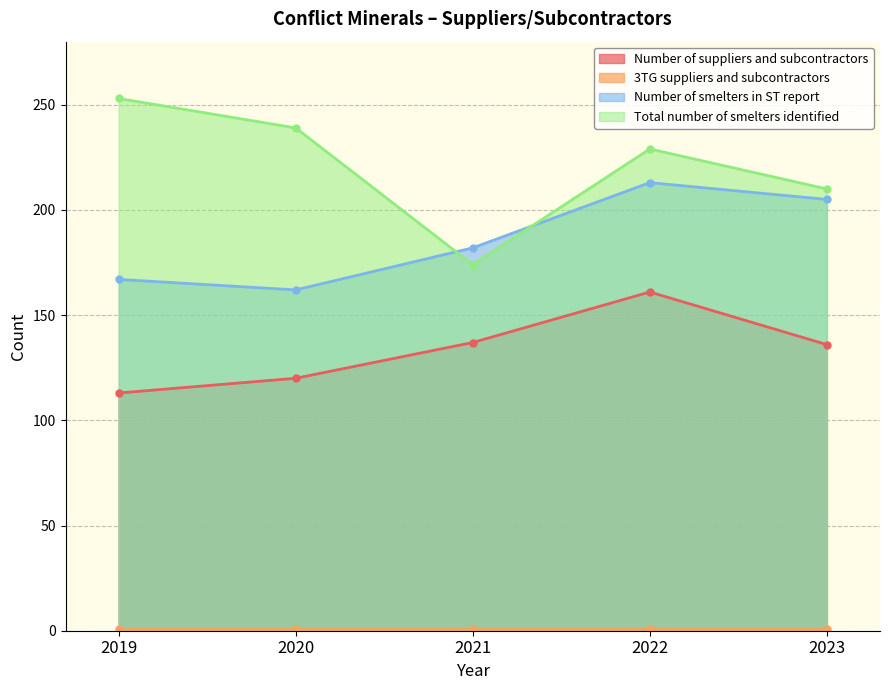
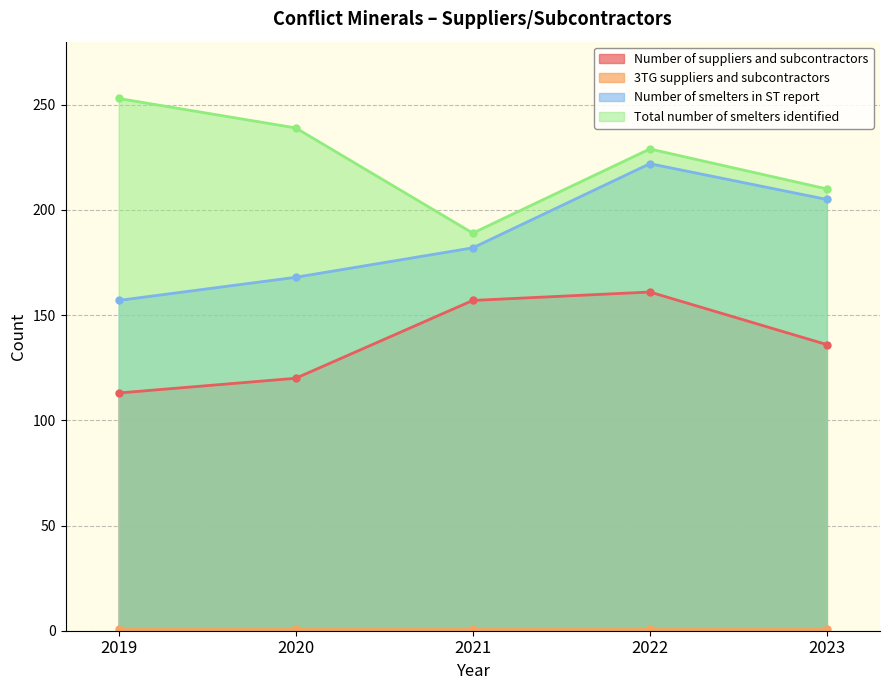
  {
    "Number of suppliers and subcontractors": {
      "2019": 113,
      "2020": 120,
-     "2021": 137,
+     "2021": 157,
      "2022": 161,
      "2023": 136
    },
    "3TG suppliers and subcontractors": {
      "2019": 1,
      "2020": 1,
      "2021": 1,
      "2022": 1,
      "2023": 1
    },
    "Number of smelters in ST report": {
-     "2019": 167,
-     "2020": 162,
+     "2019": 157,
+     "2020": 168,
      "2021": 182,
-     "2022": 213,
+     "2022": 222,
      "2023": 205
    },
    "Total number of smelters identified": {
      "2019": 253,
      "2020": 239,
-     "2021": 174,
+     "2021": 189,
      "2022": 229,
      "2023": 210
    }
  }
